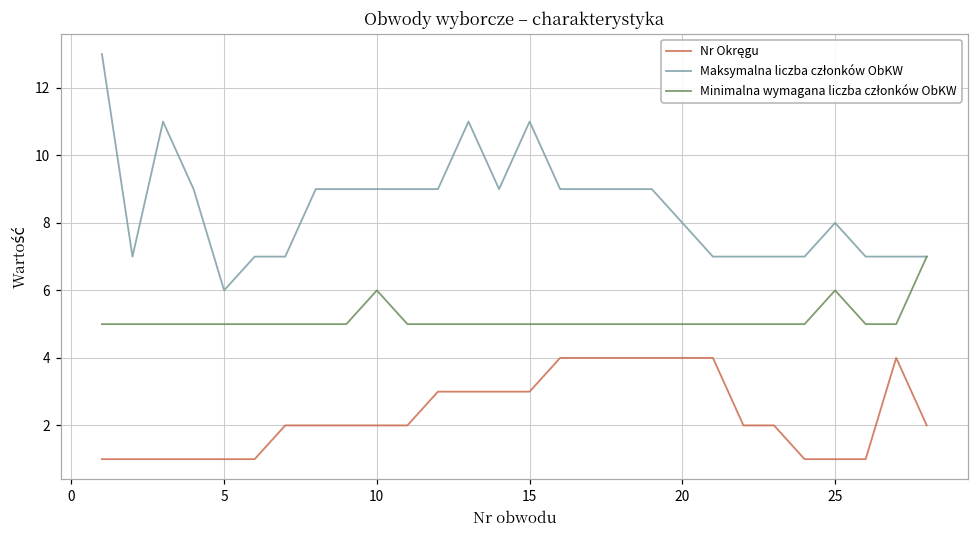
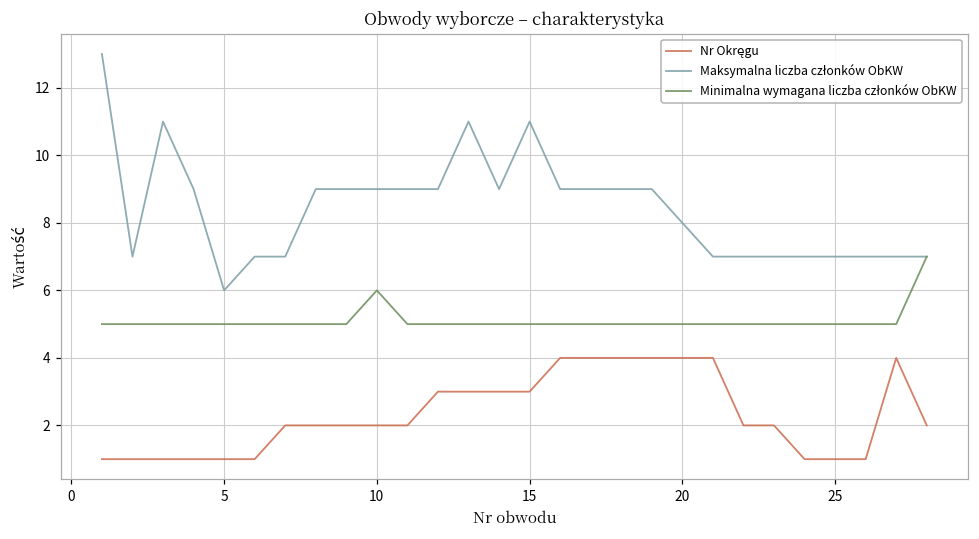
  {
    "Nr Okręgu": {
      "5": 1,
      "10": 2,
      "15": 3,
      "20": 4,
      "25": 1
    },
    "Maksymalna liczba członków ObKW": {
      "5": 6,
      "10": 9,
      "15": 11,
      "20": 8,
-     "25": 8
+     "25": 7
    },
    "Minimalna wymagana liczba członków ObKW": {
      "5": 5,
      "10": 6,
      "15": 5,
      "20": 5,
-     "25": 6
+     "25": 5
    }
  }
